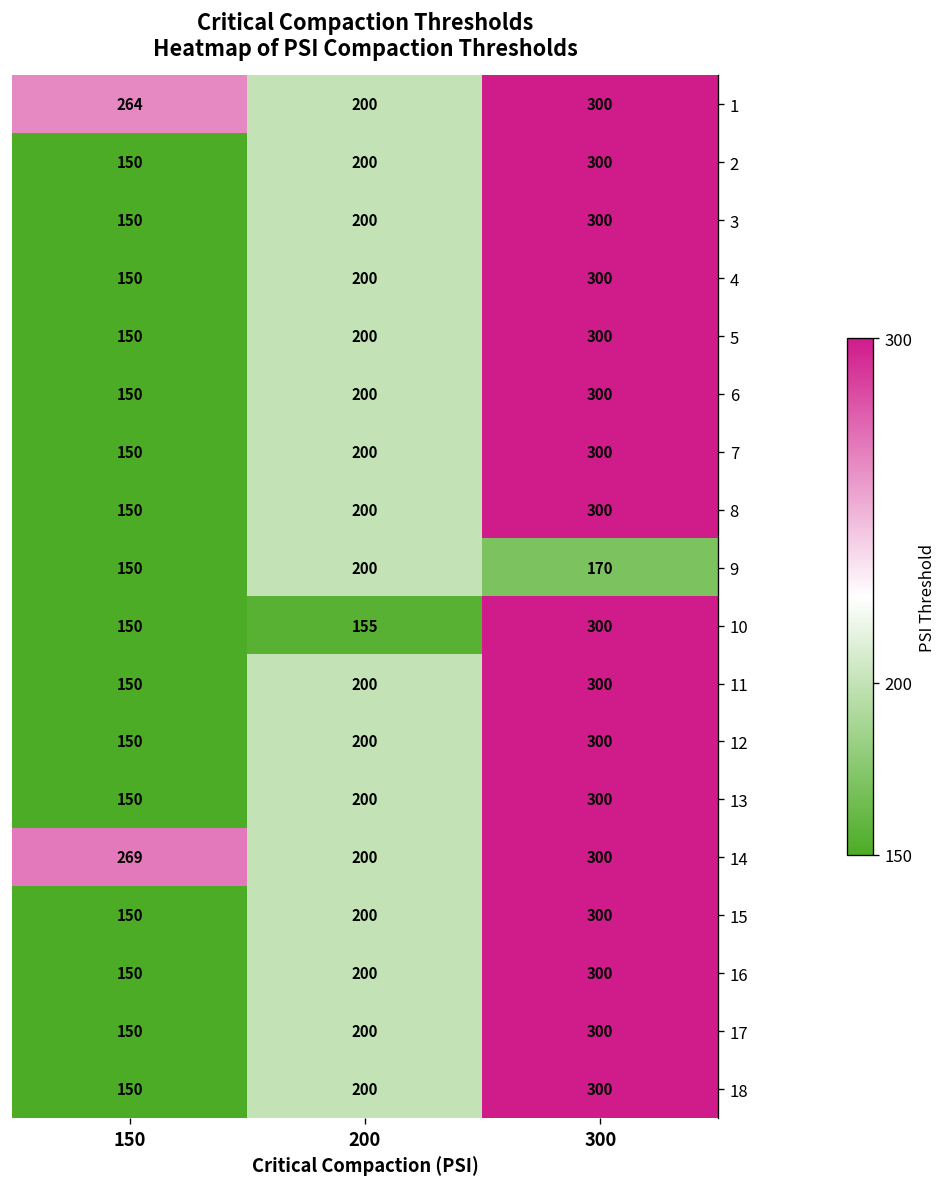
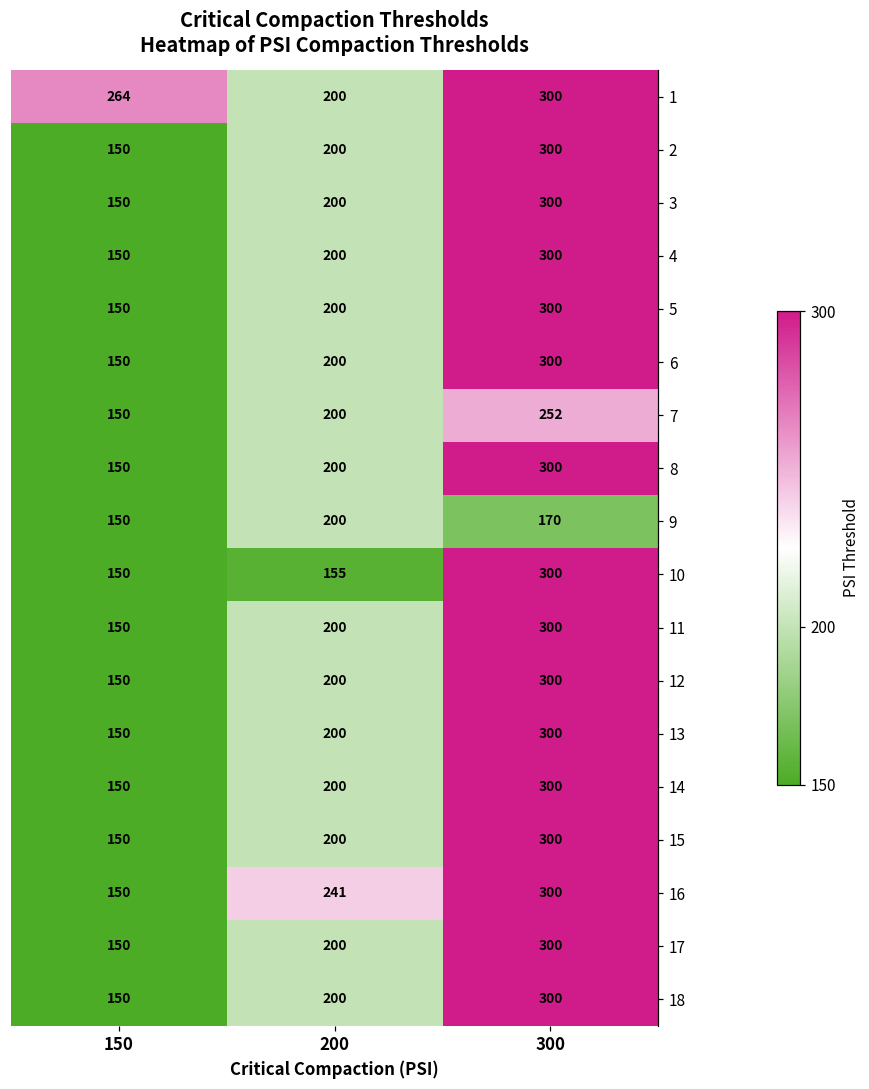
  {
    "1": {
      "150": 264,
      "200": 200,
      "300": 300
    },
    "2": {
      "150": 150,
      "200": 200,
      "300": 300
    },
    "3": {
      "150": 150,
      "200": 200,
      "300": 300
    },
    "4": {
      "150": 150,
      "200": 200,
      "300": 300
    },
    "5": {
      "150": 150,
      "200": 200,
      "300": 300
    },
    "6": {
      "150": 150,
      "200": 200,
      "300": 300
    },
    "7": {
      "150": 150,
      "200": 200,
-     "300": 300
+     "300": 252
    },
    "8": {
      "150": 150,
      "200": 200,
      "300": 300
    },
    "9": {
      "150": 150,
      "200": 200,
      "300": 170
    },
    "10": {
      "150": 150,
      "200": 155,
      "300": 300
    },
    "11": {
      "150": 150,
      "200": 200,
      "300": 300
    },
    "12": {
      "150": 150,
      "200": 200,
      "300": 300
    },
    "13": {
      "150": 150,
      "200": 200,
      "300": 300
    },
    "14": {
-     "150": 269,
+     "150": 150,
      "200": 200,
      "300": 300
    },
    "15": {
      "150": 150,
      "200": 200,
      "300": 300
    },
    "16": {
      "150": 150,
-     "200": 200,
+     "200": 241,
      "300": 300
    },
    "17": {
      "150": 150,
      "200": 200,
      "300": 300
    },
    "18": {
      "150": 150,
      "200": 200,
      "300": 300
    }
  }
